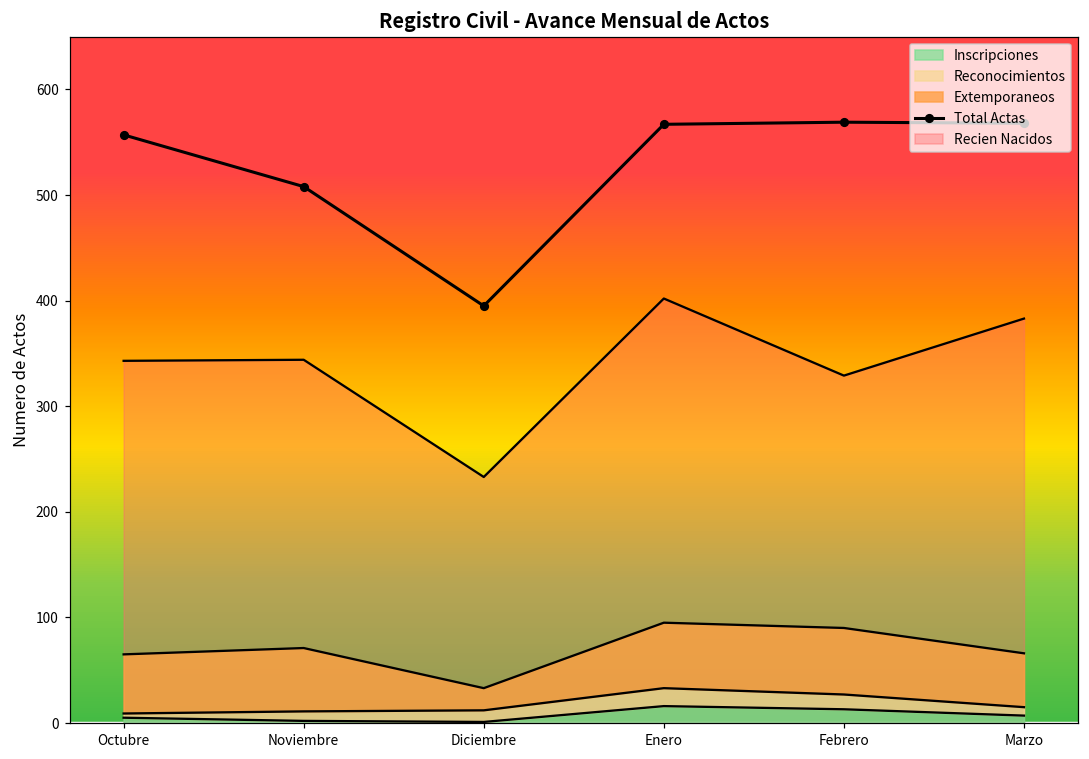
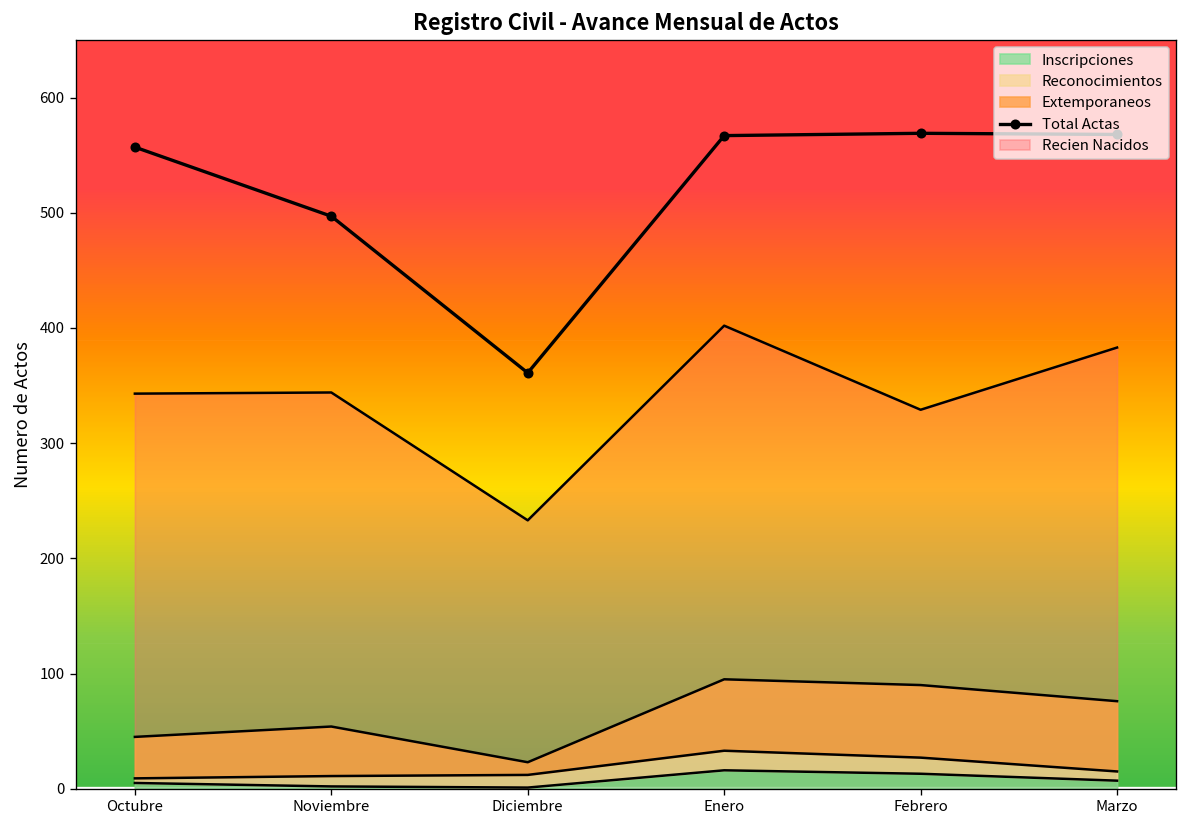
  {
    "Inscripciones": {
      "Octubre": 10,
      "Noviembre": 0,
      "Diciembre": 0,
      "Enero": 20,
      "Febrero": 10,
      "Marzo": 10
    },
    "Extemporaneos": {
-     "Octubre": 60,
-     "Noviembre": 60,
-     "Diciembre": 20,
-     "Marzo": 50
+     "Octubre": 40,
+     "Noviembre": 40,
+     "Diciembre": 10,
+     "Marzo": 60
    },
    "Total Actas": {
      "Octubre": 560,
-     "Noviembre": 510,
-     "Diciembre": 400,
+     "Noviembre": 500,
+     "Diciembre": 360,
      "Enero": 570,
      "Febrero": 570
    }
  }
